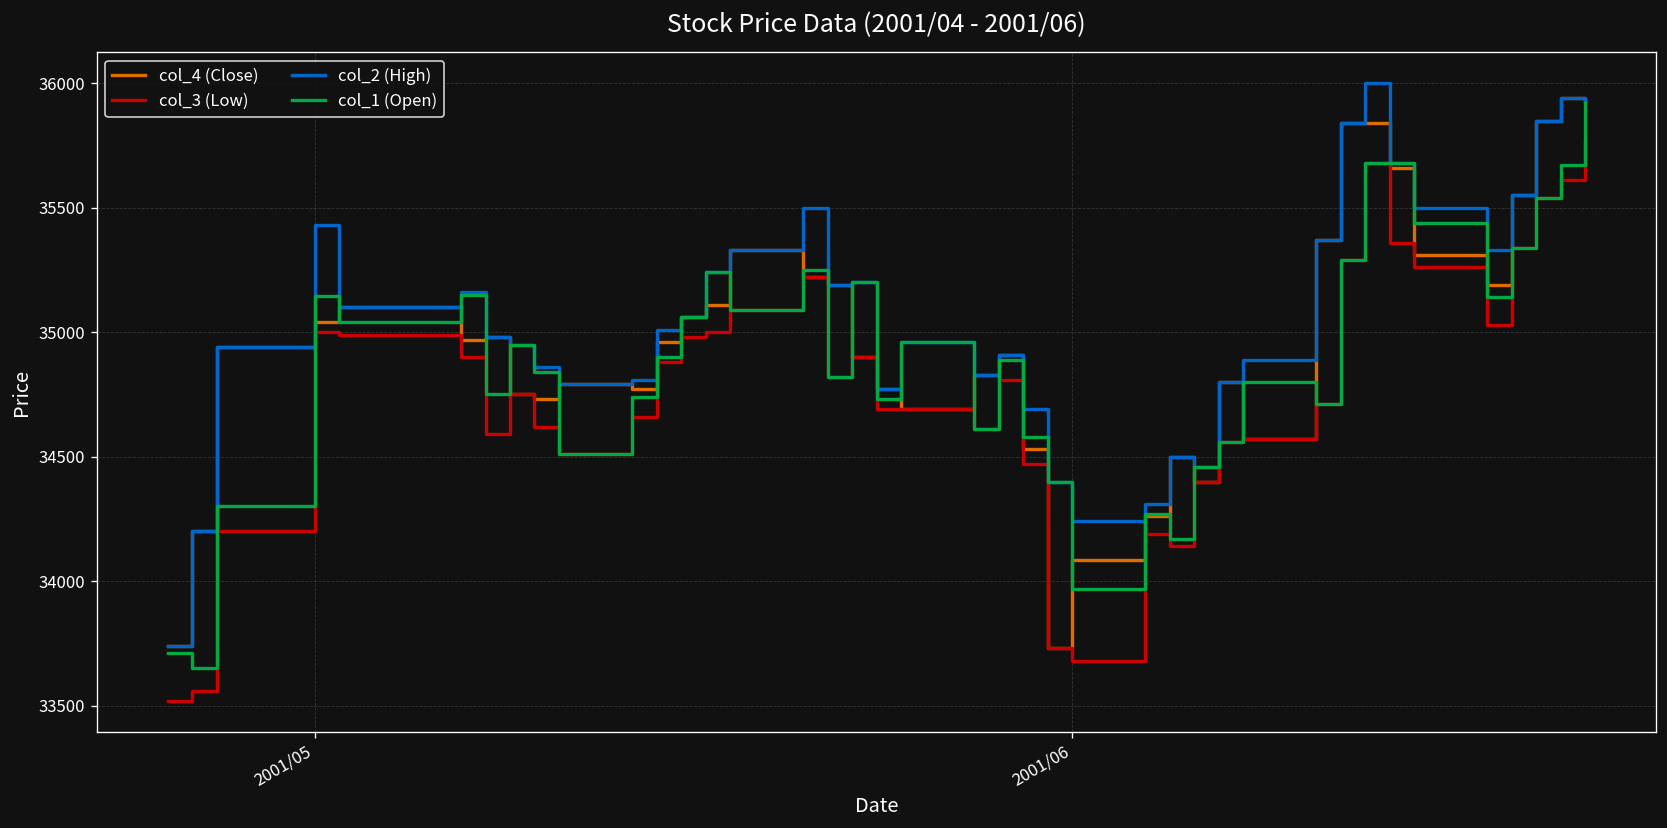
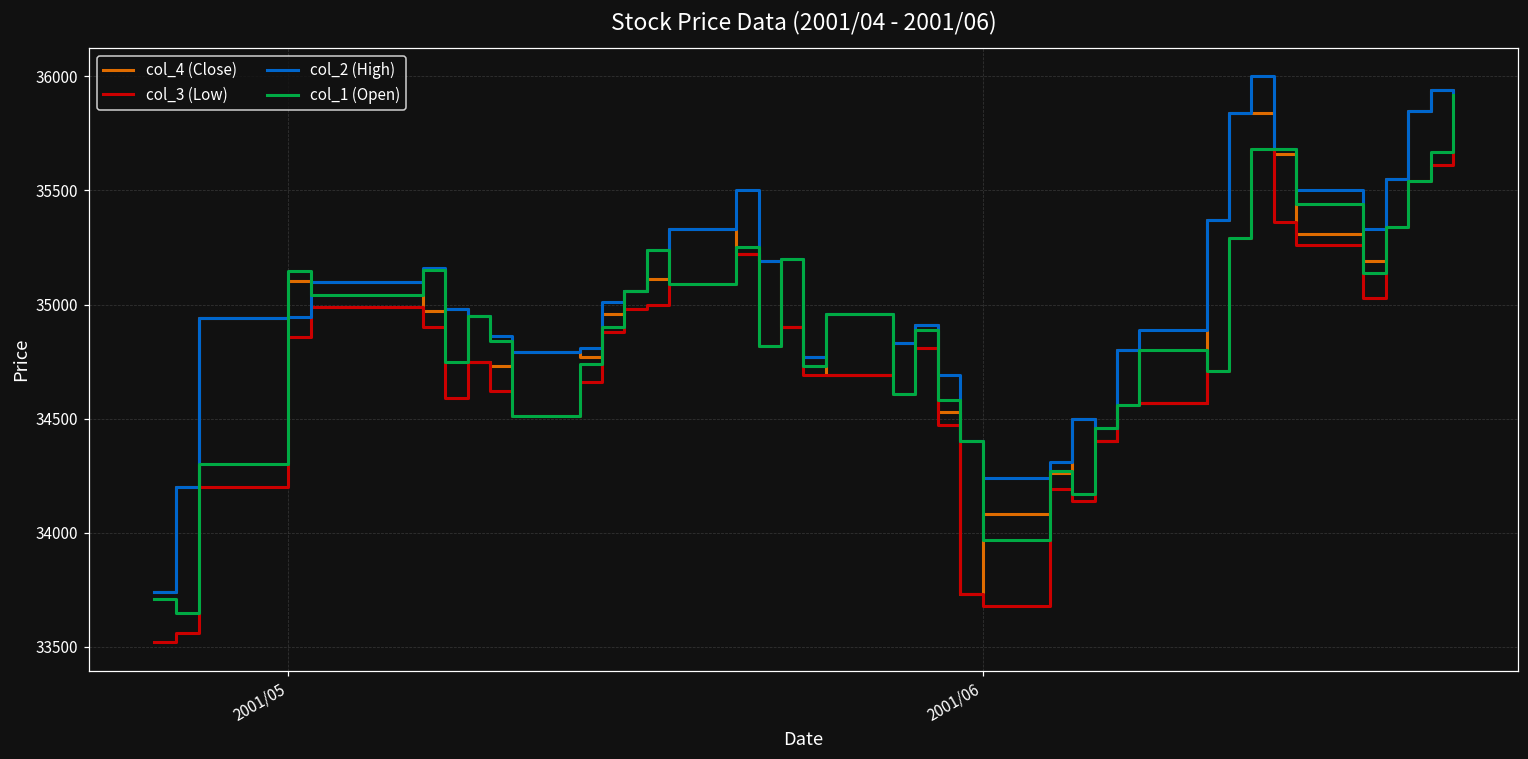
  {
    "col_4 (Close)": {
-     "2001/05": 35040,
+     "2001/05": 35110,
      "2001/06": 34080
    },
    "col_3 (Low)": {
-     "2001/05": 35000,
+     "2001/05": 34860,
      "2001/06": 33680
    },
    "col_2 (High)": {
-     "2001/05": 35430,
+     "2001/05": 34950,
      "2001/06": 34240
    },
    "col_1 (Open)": {
      "2001/05": 35150,
      "2001/06": 33970
    }
  }
